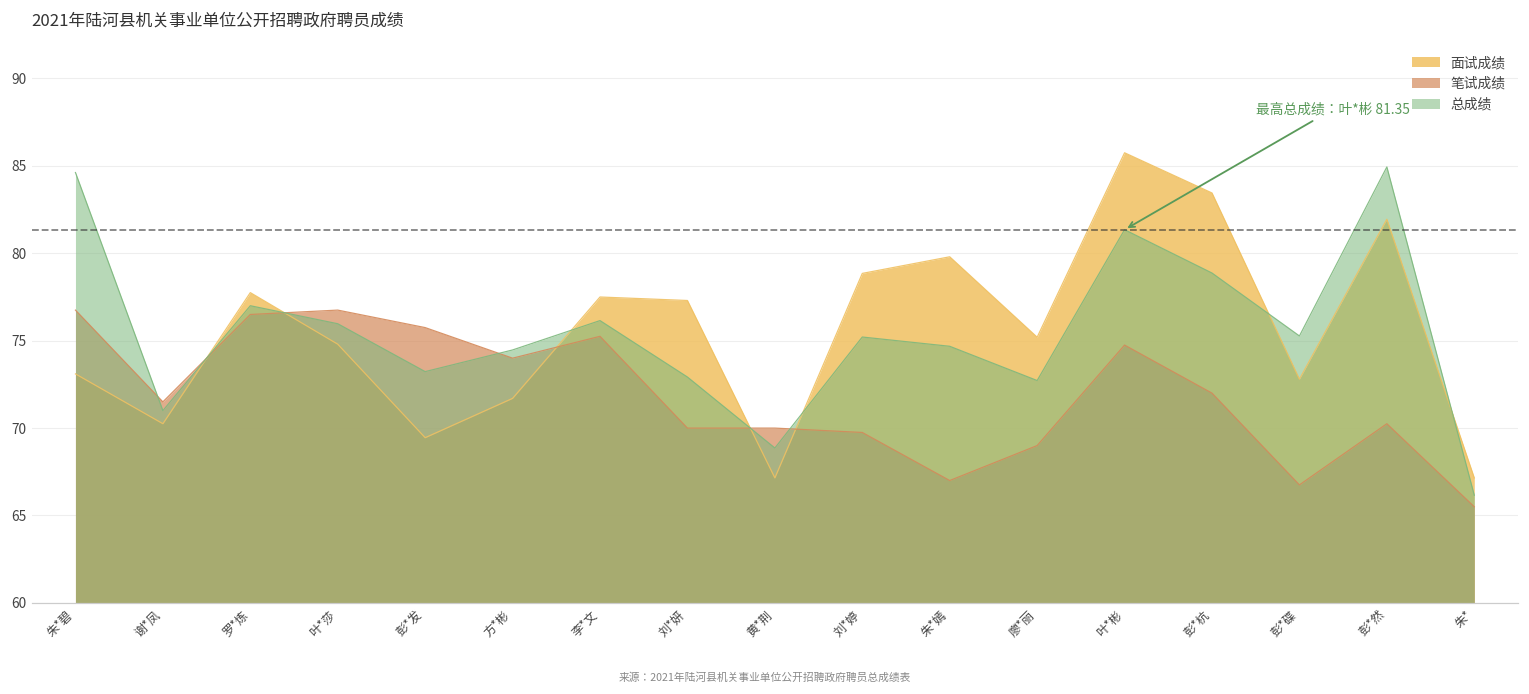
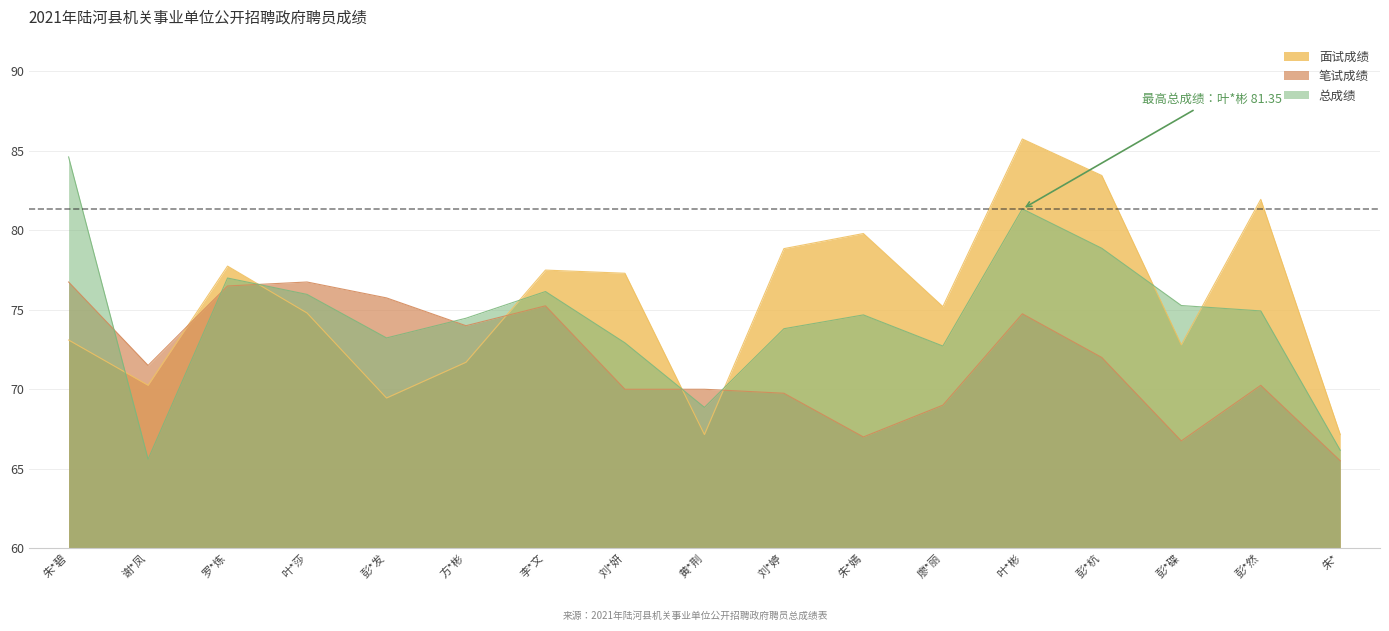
  {
    "总成绩": {
      "朱*碧": 84.6,
-     "谢*凤": 71.0,
+     "谢*凤": 65.6,
      "罗*炼": 77.0,
      "叶*莎": 76.0,
      "彭*发": 73.2,
      "方*彬": 74.5,
      "李*文": 76.2,
      "刘*妍": 72.9,
      "黄*荆": 68.9,
-     "刘*婷": 75.2,
+     "刘*婷": 73.8,
      "朱*嫣": 74.7,
      "廖*丽": 72.7,
      "叶*彬": 81.4,
      "彭*杭": 78.9,
      "彭*碟": 75.3,
-     "彭*然": 84.9,
+     "彭*然": 74.9,
      "朱*": 66.2
    }
  }
